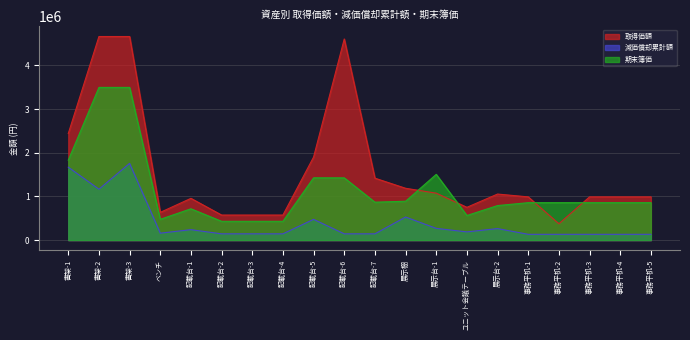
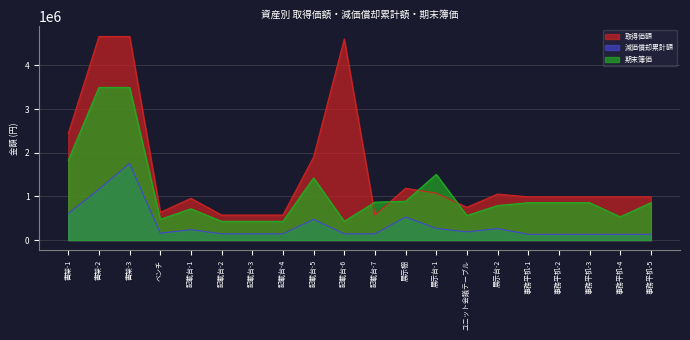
  {
    "取得価額": {
      "書架-1": 2400000,
      "書架-2": 4700000,
      "書架-3": 4700000,
      "ベンチ": 600000,
      "記載台-1": 1000000,
      "記載台-2": 600000,
      "記載台-3": 600000,
      "記載台-4": 600000,
      "記載台-5": 1900000,
      "記載台-6": 4600000,
-     "記載台-7": 1400000,
+     "記載台-7": 600000,
      "展示棚": 1200000,
      "展示台-1": 1100000,
      "ユニット会議テーブル": 800000,
      "展示台-2": 1100000,
      "事務平机-1": 1000000,
-     "事務平机-2": 400000,
+     "事務平机-2": 1000000,
      "事務平机-3": 1000000,
      "事務平机-4": 1000000,
      "事務平机-5": 1000000
    },
    "減価償却累計額": {
-     "書架-1": 1700000,
+     "書架-1": 600000,
      "書架-2": 1200000,
      "書架-3": 1800000,
      "ベンチ": 200000,
      "記載台-1": 200000,
      "記載台-2": 100000,
      "記載台-3": 100000,
      "記載台-4": 100000,
      "記載台-5": 500000,
      "記載台-6": 100000,
      "記載台-7": 100000,
      "展示棚": 500000,
      "展示台-1": 300000,
      "ユニット会議テーブル": 200000,
      "展示台-2": 300000,
      "事務平机-1": 100000,
      "事務平机-2": 100000,
      "事務平机-3": 100000,
      "事務平机-4": 100000,
      "事務平机-5": 100000
    },
    "期末簿価": {
      "書架-1": 1800000,
      "書架-2": 3500000,
      "書架-3": 3500000,
      "ベンチ": 500000,
      "記載台-1": 700000,
      "記載台-2": 400000,
      "記載台-3": 400000,
      "記載台-4": 400000,
      "記載台-5": 1400000,
-     "記載台-6": 1400000,
+     "記載台-6": 400000,
      "記載台-7": 900000,
      "展示棚": 900000,
      "展示台-1": 1500000,
      "ユニット会議テーブル": 600000,
      "展示台-2": 800000,
      "事務平机-1": 900000,
      "事務平机-2": 900000,
      "事務平机-3": 900000,
-     "事務平机-4": 900000,
+     "事務平机-4": 500000,
      "事務平机-5": 900000
    }
  }
